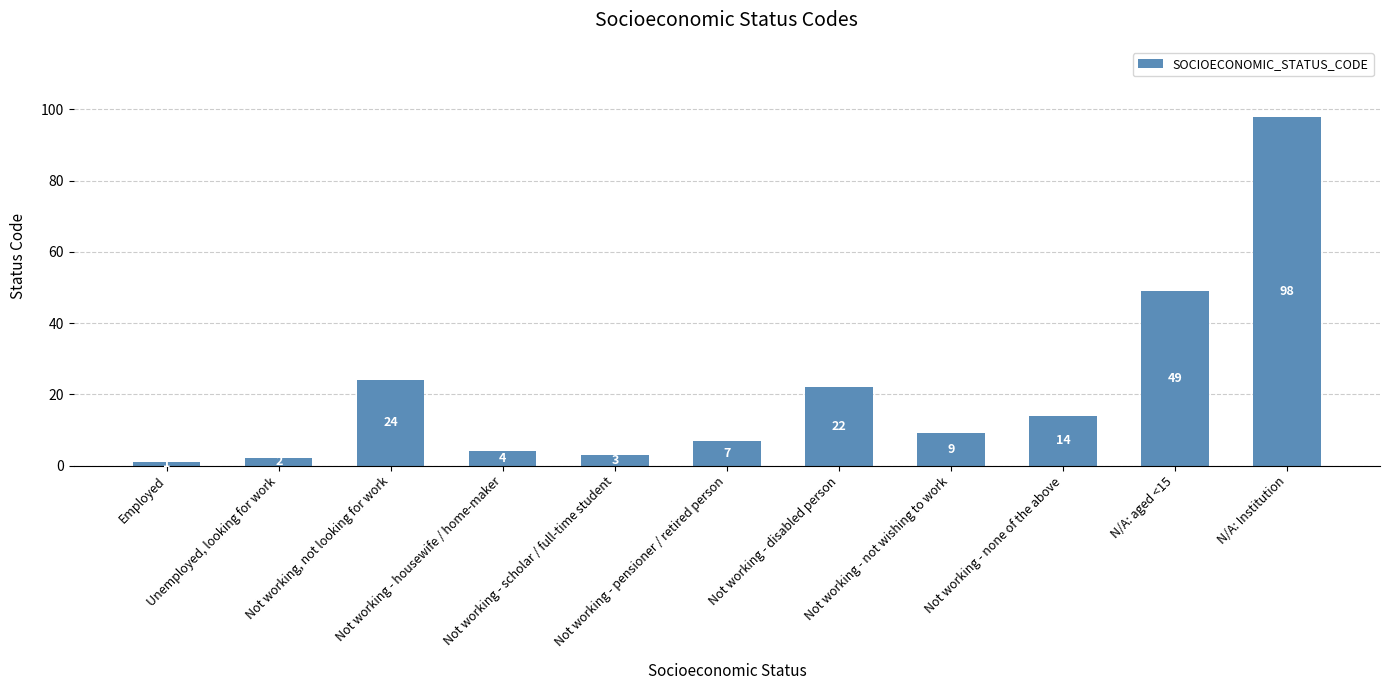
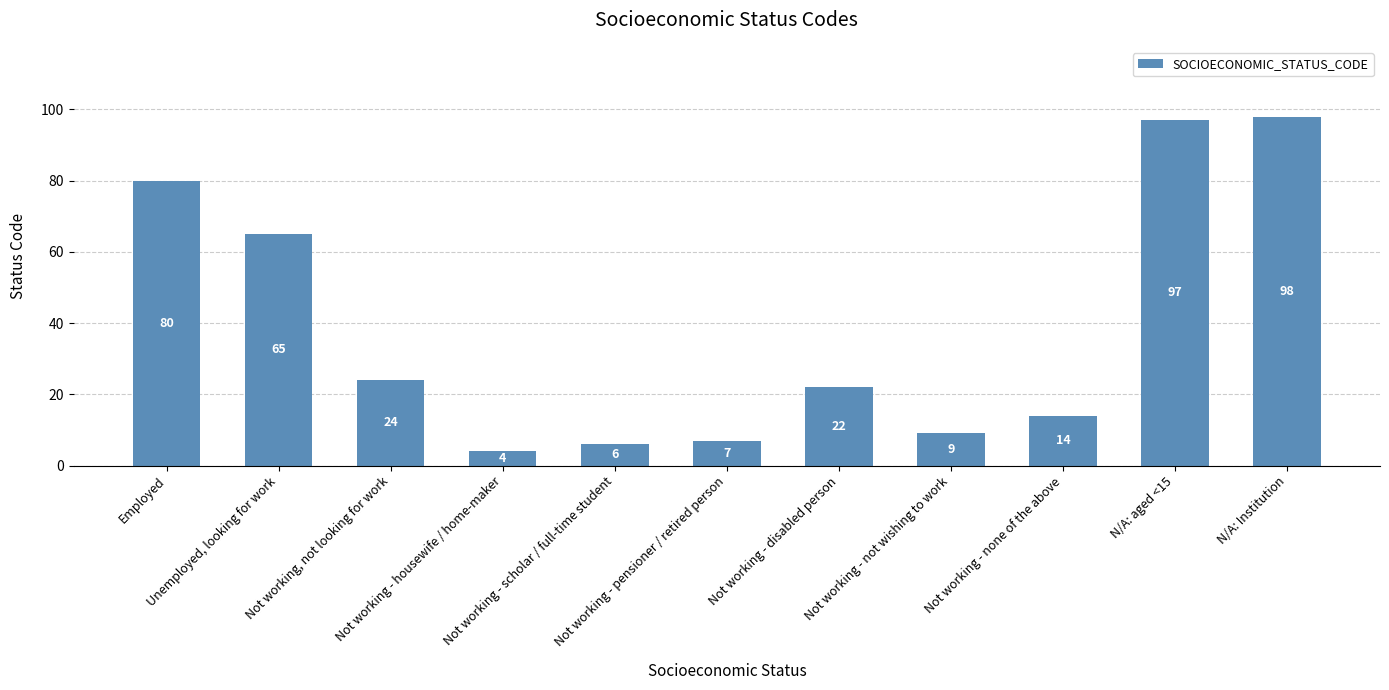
  {
-   "Employed": 1,
-   "Unemployed, looking for work": 2,
+   "Employed": 80,
+   "Unemployed, looking for work": 65,
    "Not working, not looking for work": 24,
    "Not working - housewife / home-maker": 4,
-   "Not working - scholar / full-time student": 3,
+   "Not working - scholar / full-time student": 6,
    "Not working - pensioner / retired person": 7,
    "Not working - disabled person": 22,
    "Not working - not wishing to work": 9,
    "Not working - none of the above": 14,
-   "N/A: aged <15": 49,
+   "N/A: aged <15": 97,
    "N/A: Institution": 98
  }
